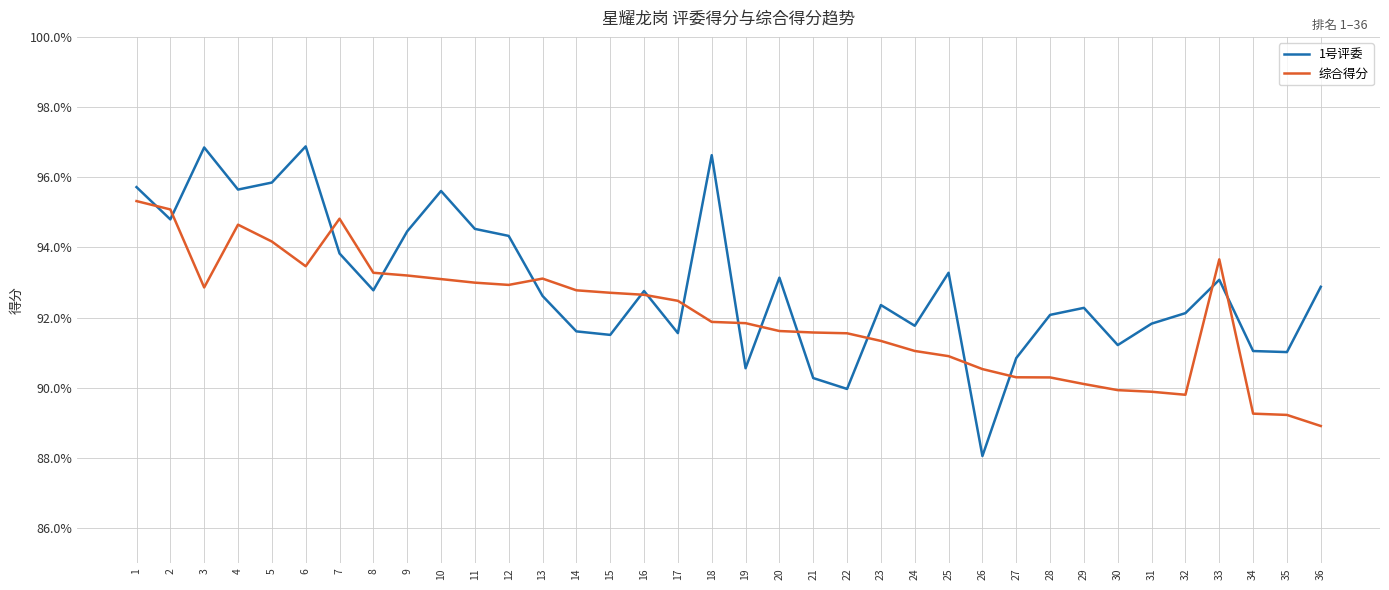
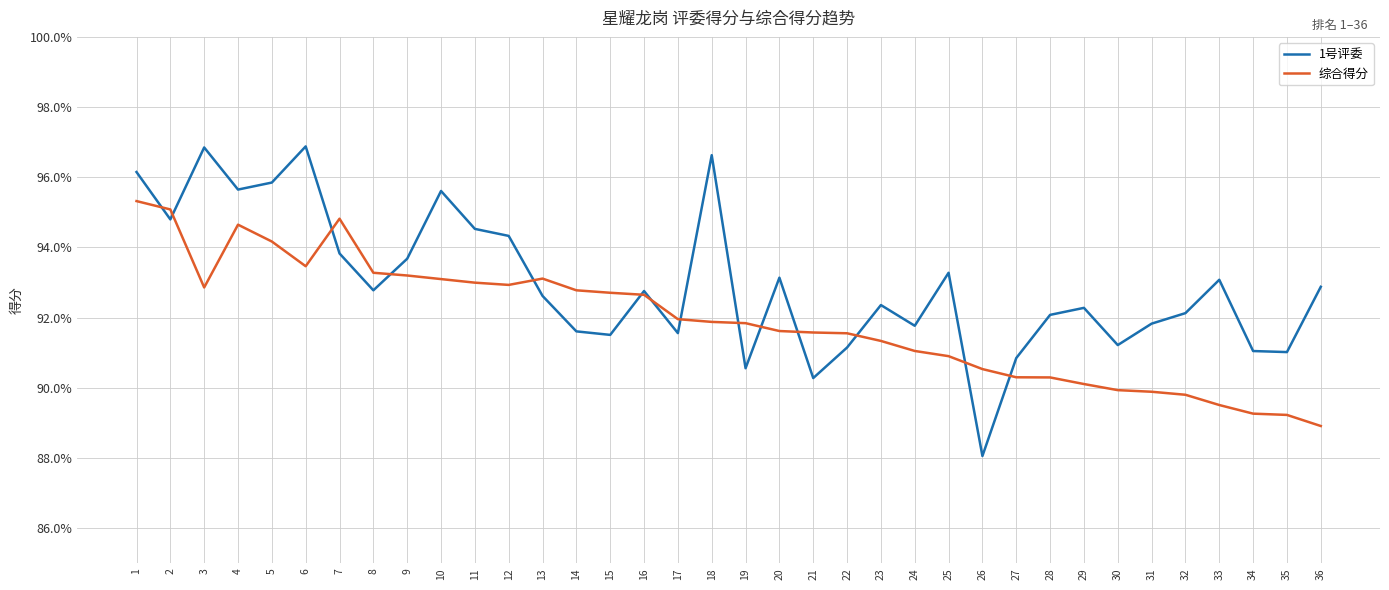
  {
    "1号评委": {
-     "1": "95.7%",
+     "1": "96.2%",
      "2": "94.8%",
      "3": "96.9%",
      "4": "95.7%",
      "5": "95.9%",
      "6": "96.9%",
      "7": "93.8%",
      "8": "92.8%",
-     "9": "94.5%",
+     "9": "93.7%",
      "10": "95.6%",
      "11": "94.5%",
      "12": "94.3%",
      "13": "92.6%",
      "14": "91.6%",
      "15": "91.5%",
      "16": "92.8%",
      "17": "91.6%",
      "18": "96.6%",
      "19": "90.6%",
      "20": "93.1%",
      "21": "90.3%",
-     "22": "90.0%",
+     "22": "91.2%",
      "23": "92.4%",
      "24": "91.8%",
      "25": "93.3%",
      "26": "88.1%",
      "27": "90.9%",
      "28": "92.1%",
      "29": "92.3%",
      "30": "91.2%",
      "31": "91.8%",
      "32": "92.1%",
      "33": "93.1%",
      "34": "91.1%",
      "35": "91.0%",
      "36": "92.9%"
    },
    "综合得分": {
      "1": "95.3%",
      "2": "95.1%",
      "3": "92.9%",
      "4": "94.7%",
      "5": "94.2%",
      "6": "93.5%",
      "7": "94.8%",
      "8": "93.3%",
      "9": "93.2%",
      "10": "93.1%",
      "11": "93.0%",
      "12": "92.9%",
      "13": "93.1%",
      "14": "92.8%",
      "15": "92.7%",
      "16": "92.7%",
-     "17": "92.5%",
+     "17": "92.0%",
      "18": "91.9%",
      "19": "91.8%",
      "20": "91.6%",
      "21": "91.6%",
      "22": "91.6%",
      "23": "91.3%",
      "24": "91.1%",
      "25": "90.9%",
      "26": "90.5%",
      "27": "90.3%",
      "28": "90.3%",
      "29": "90.1%",
      "30": "89.9%",
      "31": "89.9%",
      "32": "89.8%",
-     "33": "93.7%",
+     "33": "89.5%",
      "34": "89.3%",
      "35": "89.2%",
      "36": "88.9%"
    }
  }
